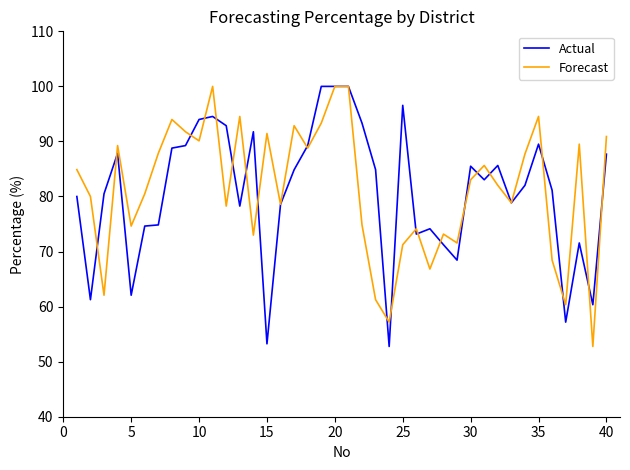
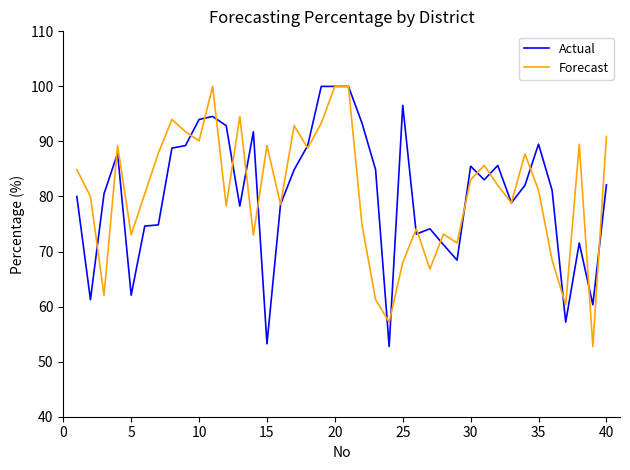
  {
    "Actual": {
      "5": 62,
      "10": 94,
      "15": 53,
      "25": 97,
      "30": 86,
      "35": 90,
-     "40": 88
+     "40": 82
    },
    "Forecast": {
-     "5": 75,
+     "5": 73,
      "10": 90,
-     "15": 91,
-     "25": 71,
+     "15": 89,
+     "25": 68,
      "30": 83,
-     "35": 95,
+     "35": 81,
      "40": 91
    }
  }
